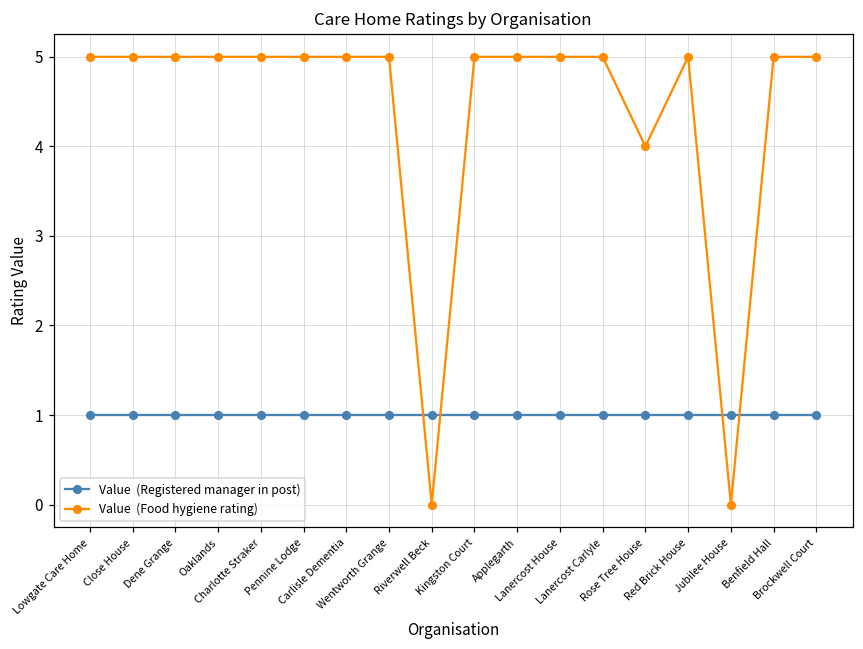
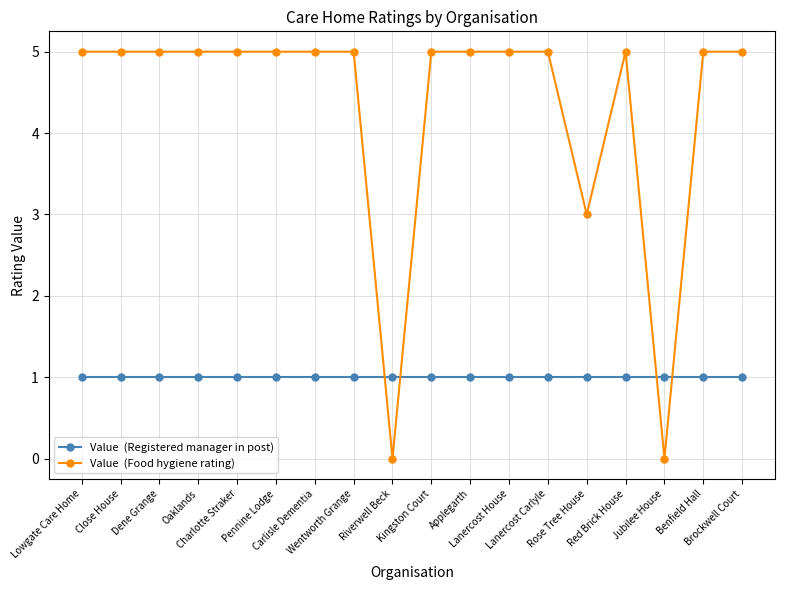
  {
    "Value (Registered manager in post)": {
      "Lowgate Care Home": 1,
      "Close House": 1,
      "Dene Grange": 1,
      "Oaklands": 1,
      "Charlotte Straker": 1,
      "Pennine Lodge": 1,
      "Carlisle Dementia": 1,
      "Wentworth Grange": 1,
      "Riverwell Beck": 1,
      "Kingston Court": 1,
      "Applegarth": 1,
      "Lanercost House": 1,
      "Lanercost Carlyle": 1,
      "Rose Tree House": 1,
      "Red Brick House": 1,
      "Jubilee House": 1,
      "Benfield Hall": 1,
      "Brockwell Court": 1
    },
    "Value (Food hygiene rating)": {
      "Lowgate Care Home": 5,
      "Close House": 5,
      "Dene Grange": 5,
      "Oaklands": 5,
      "Charlotte Straker": 5,
      "Pennine Lodge": 5,
      "Carlisle Dementia": 5,
      "Wentworth Grange": 5,
      "Riverwell Beck": 0,
      "Kingston Court": 5,
      "Applegarth": 5,
      "Lanercost House": 5,
      "Lanercost Carlyle": 5,
-     "Rose Tree House": 4,
+     "Rose Tree House": 3,
      "Red Brick House": 5,
      "Jubilee House": 0,
      "Benfield Hall": 5,
      "Brockwell Court": 5
    }
  }
